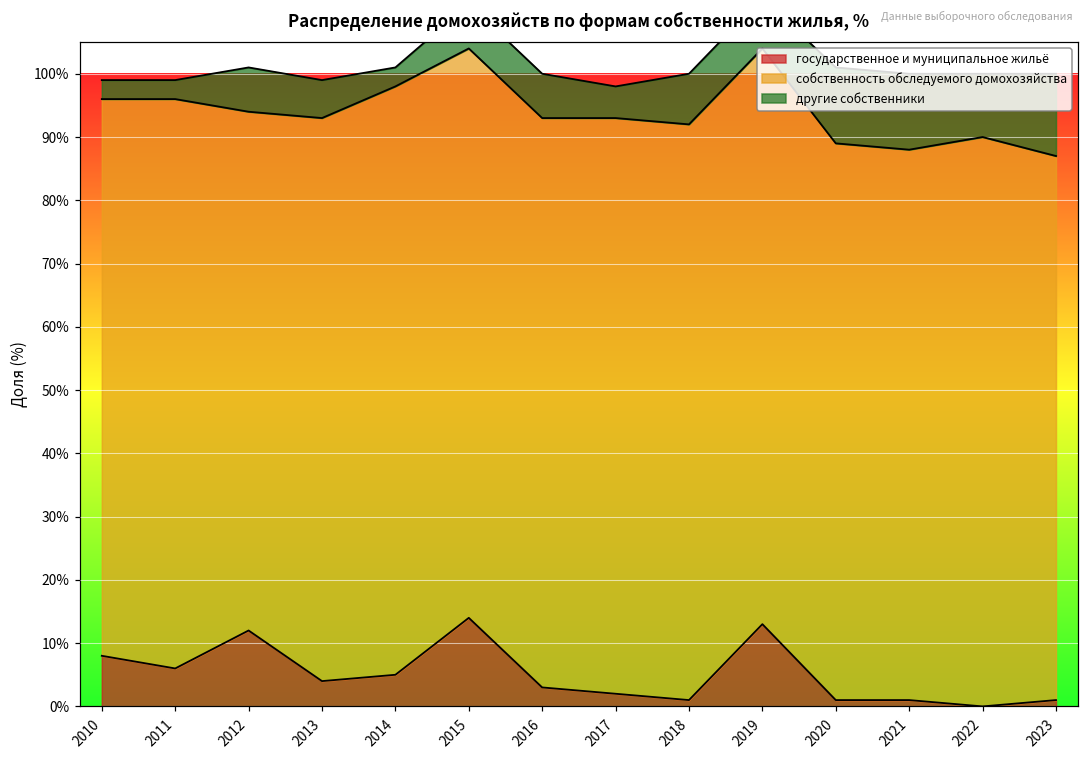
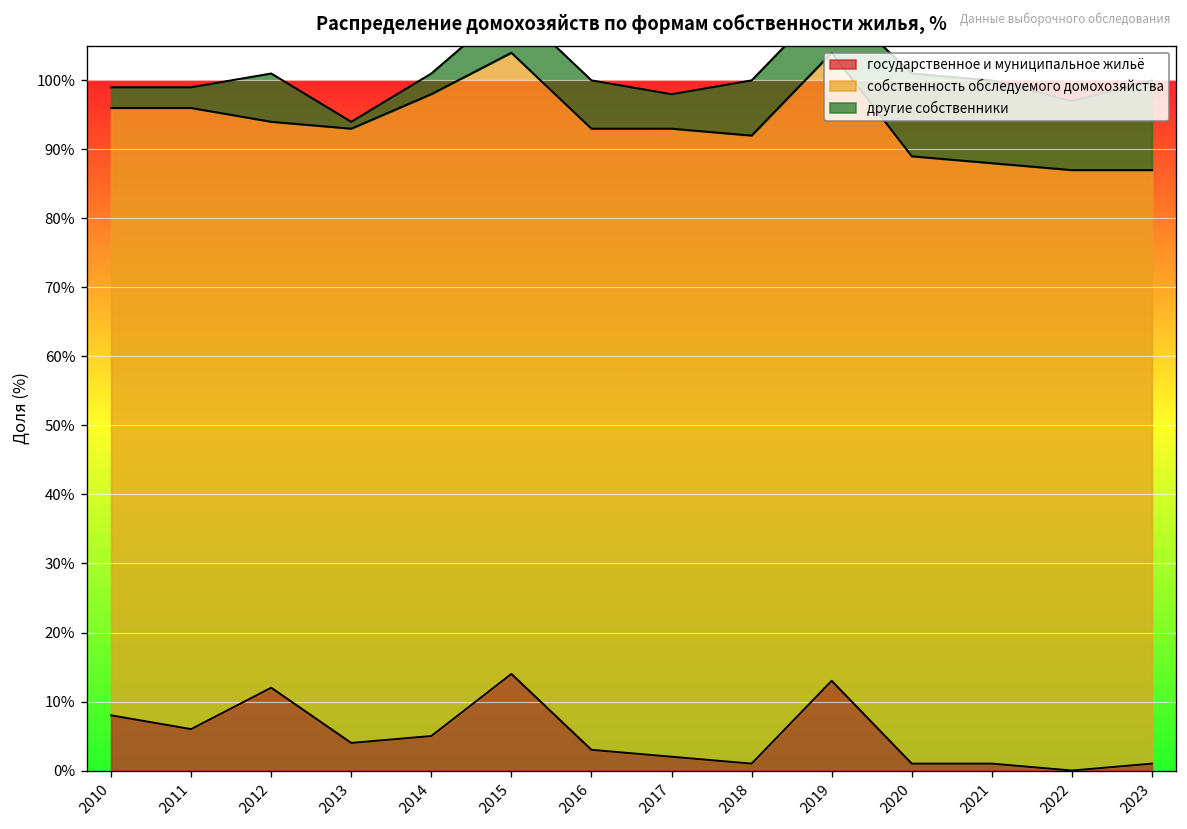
  {
    "государственное и муниципальное жильё": {
      "2010": "8%",
      "2011": "6%",
      "2012": "12%",
      "2013": "4%",
      "2014": "5%",
      "2015": "14%",
      "2016": "3%",
      "2017": "2%",
      "2018": "1%",
      "2019": "13%",
      "2020": "1%",
      "2021": "1%",
      "2022": "0%",
      "2023": "1%"
    },
    "собственность обследуемого домохозяйства": {
      "2010": "88%",
      "2011": "90%",
      "2012": "82%",
      "2013": "89%",
      "2014": "93%",
      "2015": "90%",
      "2016": "90%",
      "2017": "91%",
      "2018": "91%",
      "2020": "88%",
      "2021": "87%",
-     "2022": "90%",
+     "2022": "87%",
      "2023": "86%"
    },
    "другие собственники": {
      "2010": "3%",
      "2011": "3%",
      "2012": "7%",
-     "2013": "6%",
+     "2013": "1%",
      "2014": "3%",
      "2016": "7%",
      "2017": "5%",
      "2018": "8%"
    }
  }
